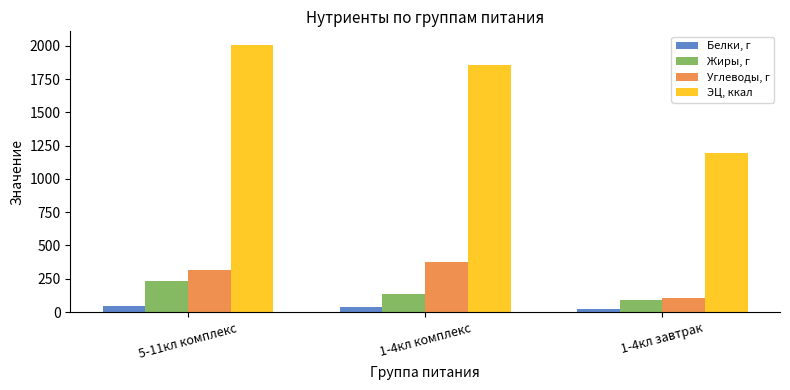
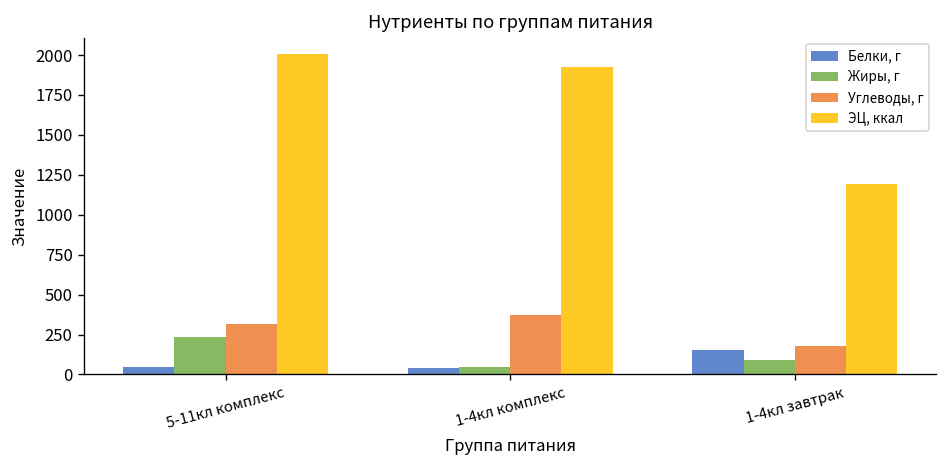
  {
    "Белки, г": {
      "5-11кл комплекс": 40,
      "1-4кл комплекс": 40,
-     "1-4кл завтрак": 20
+     "1-4кл завтрак": 150
    },
    "Жиры, г": {
      "5-11кл комплекс": 230,
-     "1-4кл комплекс": 140,
+     "1-4кл комплекс": 50,
      "1-4кл завтрак": 90
    },
    "Углеводы, г": {
      "5-11кл комплекс": 320,
      "1-4кл комплекс": 370,
-     "1-4кл завтрак": 100
+     "1-4кл завтрак": 180
    },
    "ЭЦ, ккал": {
      "5-11кл комплекс": 2010,
-     "1-4кл комплекс": 1850,
+     "1-4кл комплекс": 1930,
      "1-4кл завтрак": 1190
    }
  }
